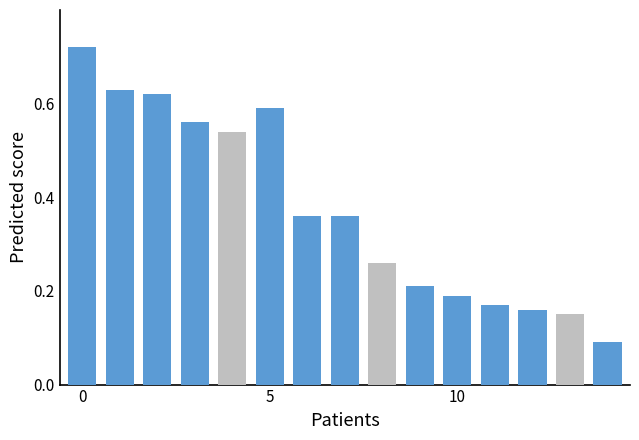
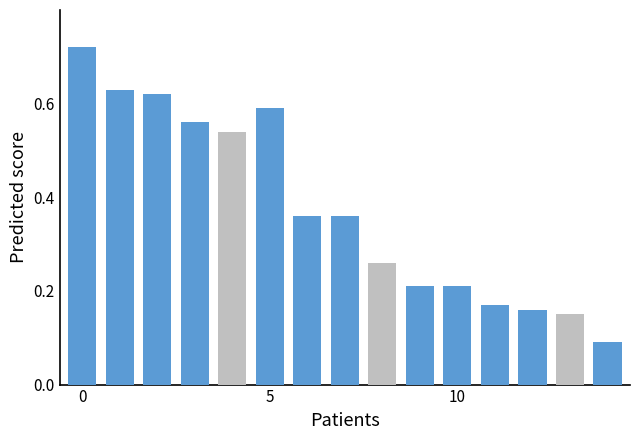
  {
    "0": 0.72,
    "5": 0.59,
-   "10": 0.19
+   "10": 0.21
  }
